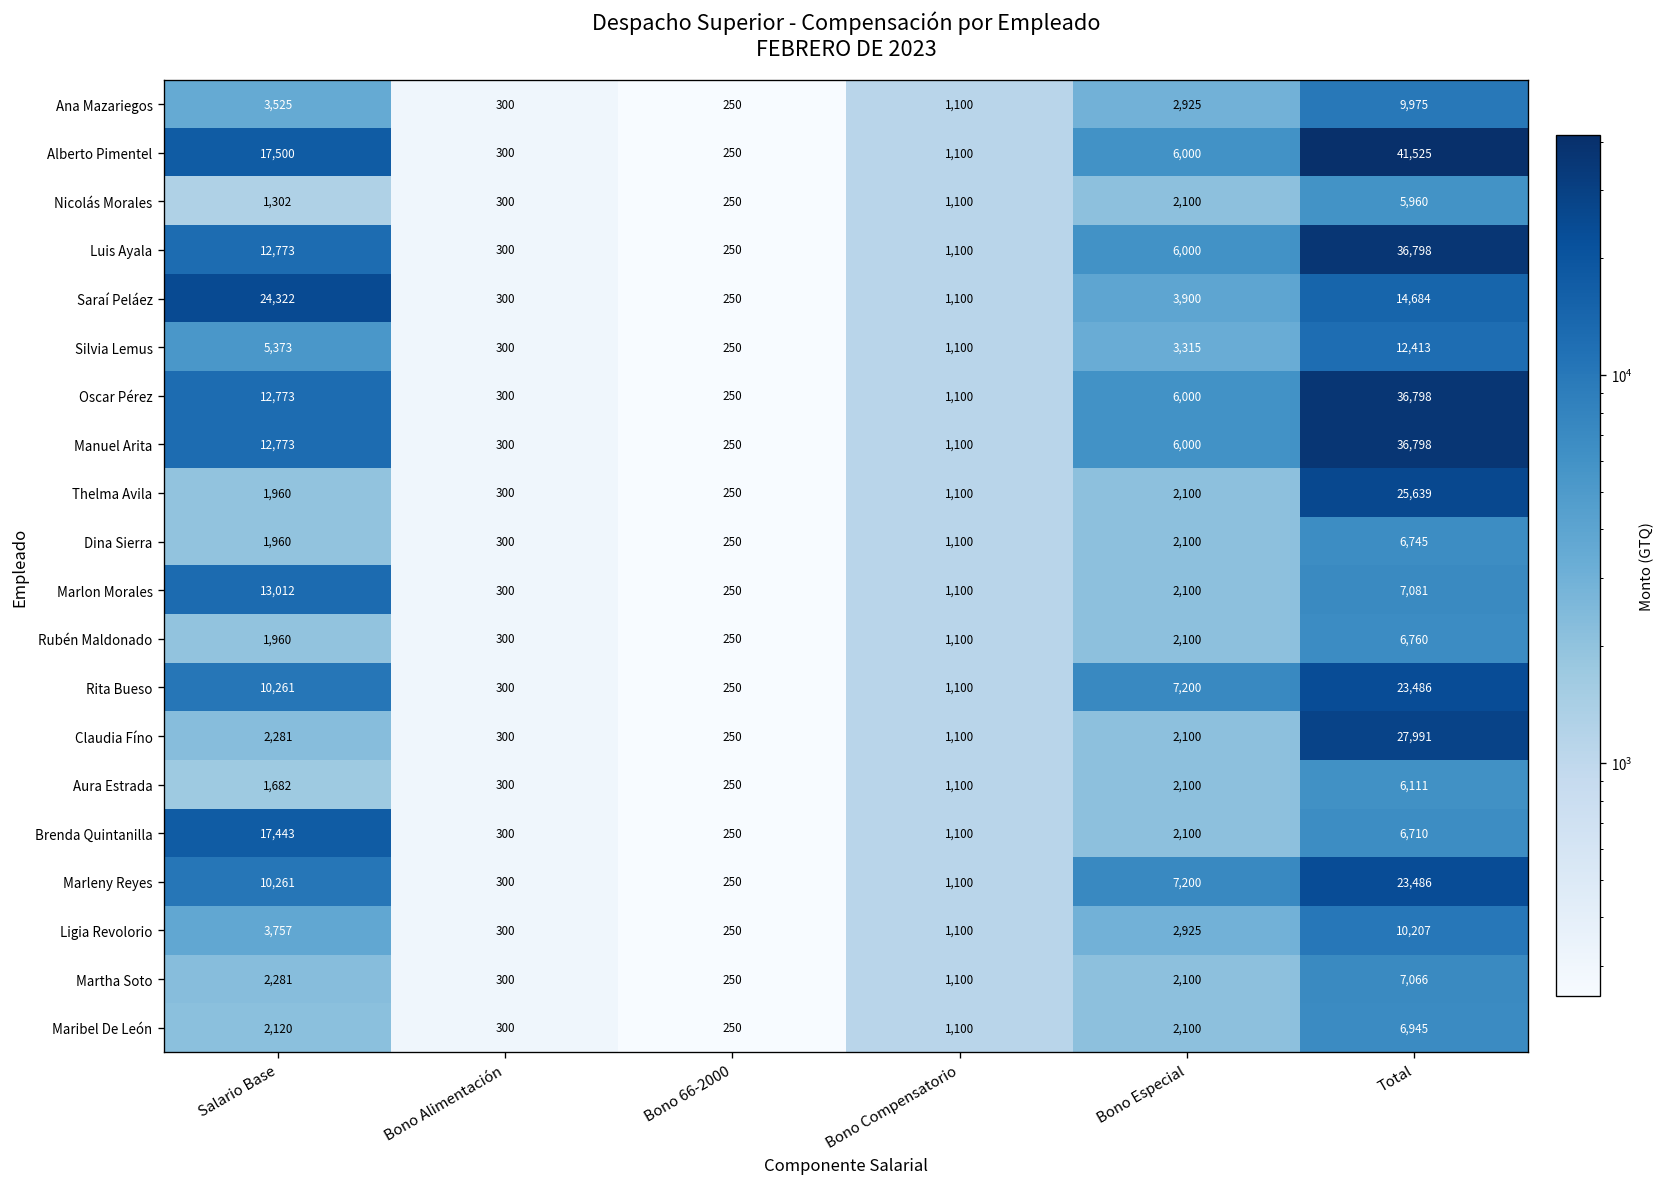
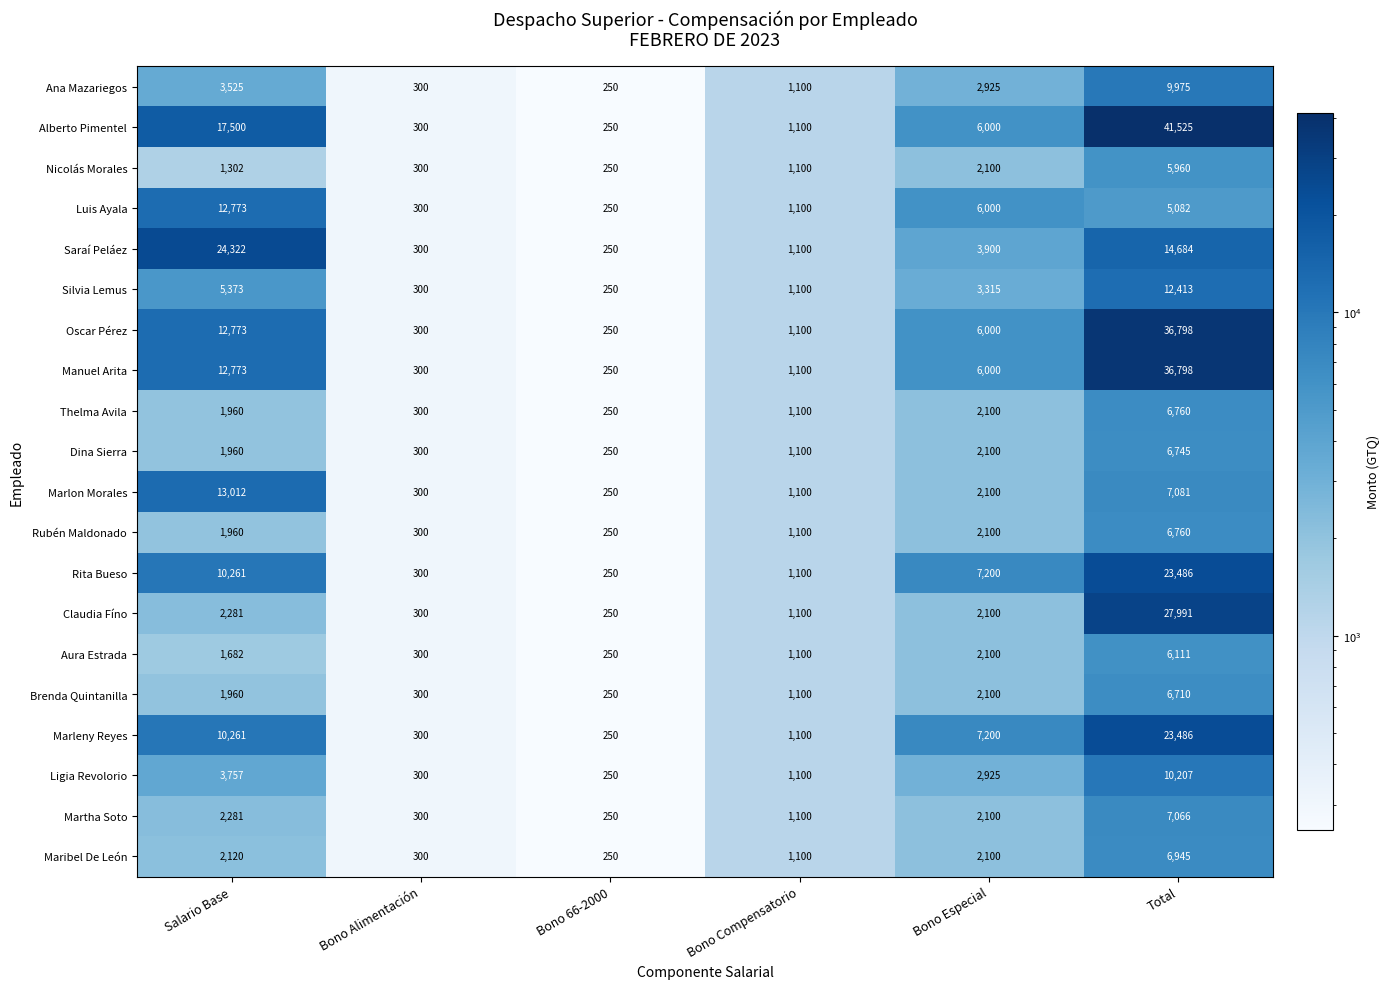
  {
    "Ana Mazariegos": {
      "Salario Base": "3,525",
      "Bono Alimentación": "300",
      "Bono 66-2000": "250",
      "Bono Compensatorio": "1,100",
      "Bono Especial": "2,925",
      "Total": "9,975"
    },
    "Alberto Pimentel": {
      "Salario Base": "17,500",
      "Bono Alimentación": "300",
      "Bono 66-2000": "250",
      "Bono Compensatorio": "1,100",
      "Bono Especial": "6,000",
      "Total": "41,525"
    },
    "Nicolás Morales": {
      "Salario Base": "1,302",
      "Bono Alimentación": "300",
      "Bono 66-2000": "250",
      "Bono Compensatorio": "1,100",
      "Bono Especial": "2,100",
      "Total": "5,960"
    },
    "Luis Ayala": {
      "Salario Base": "12,773",
      "Bono Alimentación": "300",
      "Bono 66-2000": "250",
      "Bono Compensatorio": "1,100",
      "Bono Especial": "6,000",
-     "Total": "36,798"
+     "Total": "5,082"
    },
    "Saraí Peláez": {
      "Salario Base": "24,322",
      "Bono Alimentación": "300",
      "Bono 66-2000": "250",
      "Bono Compensatorio": "1,100",
      "Bono Especial": "3,900",
      "Total": "14,684"
    },
    "Silvia Lemus": {
      "Salario Base": "5,373",
      "Bono Alimentación": "300",
      "Bono 66-2000": "250",
      "Bono Compensatorio": "1,100",
      "Bono Especial": "3,315",
      "Total": "12,413"
    },
    "Oscar Pérez": {
      "Salario Base": "12,773",
      "Bono Alimentación": "300",
      "Bono 66-2000": "250",
      "Bono Compensatorio": "1,100",
      "Bono Especial": "6,000",
      "Total": "36,798"
    },
    "Manuel Arita": {
      "Salario Base": "12,773",
      "Bono Alimentación": "300",
      "Bono 66-2000": "250",
      "Bono Compensatorio": "1,100",
      "Bono Especial": "6,000",
      "Total": "36,798"
    },
    "Thelma Avila": {
      "Salario Base": "1,960",
      "Bono Alimentación": "300",
      "Bono 66-2000": "250",
      "Bono Compensatorio": "1,100",
      "Bono Especial": "2,100",
-     "Total": "25,639"
+     "Total": "6,760"
    },
    "Dina Sierra": {
      "Salario Base": "1,960",
      "Bono Alimentación": "300",
      "Bono 66-2000": "250",
      "Bono Compensatorio": "1,100",
      "Bono Especial": "2,100",
      "Total": "6,745"
    },
    "Marlon Morales": {
      "Salario Base": "13,012",
      "Bono Alimentación": "300",
      "Bono 66-2000": "250",
      "Bono Compensatorio": "1,100",
      "Bono Especial": "2,100",
      "Total": "7,081"
    },
    "Rubén Maldonado": {
      "Salario Base": "1,960",
      "Bono Alimentación": "300",
      "Bono 66-2000": "250",
      "Bono Compensatorio": "1,100",
      "Bono Especial": "2,100",
      "Total": "6,760"
    },
    "Rita Bueso": {
      "Salario Base": "10,261",
      "Bono Alimentación": "300",
      "Bono 66-2000": "250",
      "Bono Compensatorio": "1,100",
      "Bono Especial": "7,200",
      "Total": "23,486"
    },
    "Claudia Fíno": {
      "Salario Base": "2,281",
      "Bono Alimentación": "300",
      "Bono 66-2000": "250",
      "Bono Compensatorio": "1,100",
      "Bono Especial": "2,100",
      "Total": "27,991"
    },
    "Aura Estrada": {
      "Salario Base": "1,682",
      "Bono Alimentación": "300",
      "Bono 66-2000": "250",
      "Bono Compensatorio": "1,100",
      "Bono Especial": "2,100",
      "Total": "6,111"
    },
    "Brenda Quintanilla": {
-     "Salario Base": "17,443",
+     "Salario Base": "1,960",
      "Bono Alimentación": "300",
      "Bono 66-2000": "250",
      "Bono Compensatorio": "1,100",
      "Bono Especial": "2,100",
      "Total": "6,710"
    },
    "Marleny Reyes": {
      "Salario Base": "10,261",
      "Bono Alimentación": "300",
      "Bono 66-2000": "250",
      "Bono Compensatorio": "1,100",
      "Bono Especial": "7,200",
      "Total": "23,486"
    },
    "Ligia Revolorio": {
      "Salario Base": "3,757",
      "Bono Alimentación": "300",
      "Bono 66-2000": "250",
      "Bono Compensatorio": "1,100",
      "Bono Especial": "2,925",
      "Total": "10,207"
    },
    "Martha Soto": {
      "Salario Base": "2,281",
      "Bono Alimentación": "300",
      "Bono 66-2000": "250",
      "Bono Compensatorio": "1,100",
      "Bono Especial": "2,100",
      "Total": "7,066"
    },
    "Maribel De León": {
      "Salario Base": "2,120",
      "Bono Alimentación": "300",
      "Bono 66-2000": "250",
      "Bono Compensatorio": "1,100",
      "Bono Especial": "2,100",
      "Total": "6,945"
    }
  }
